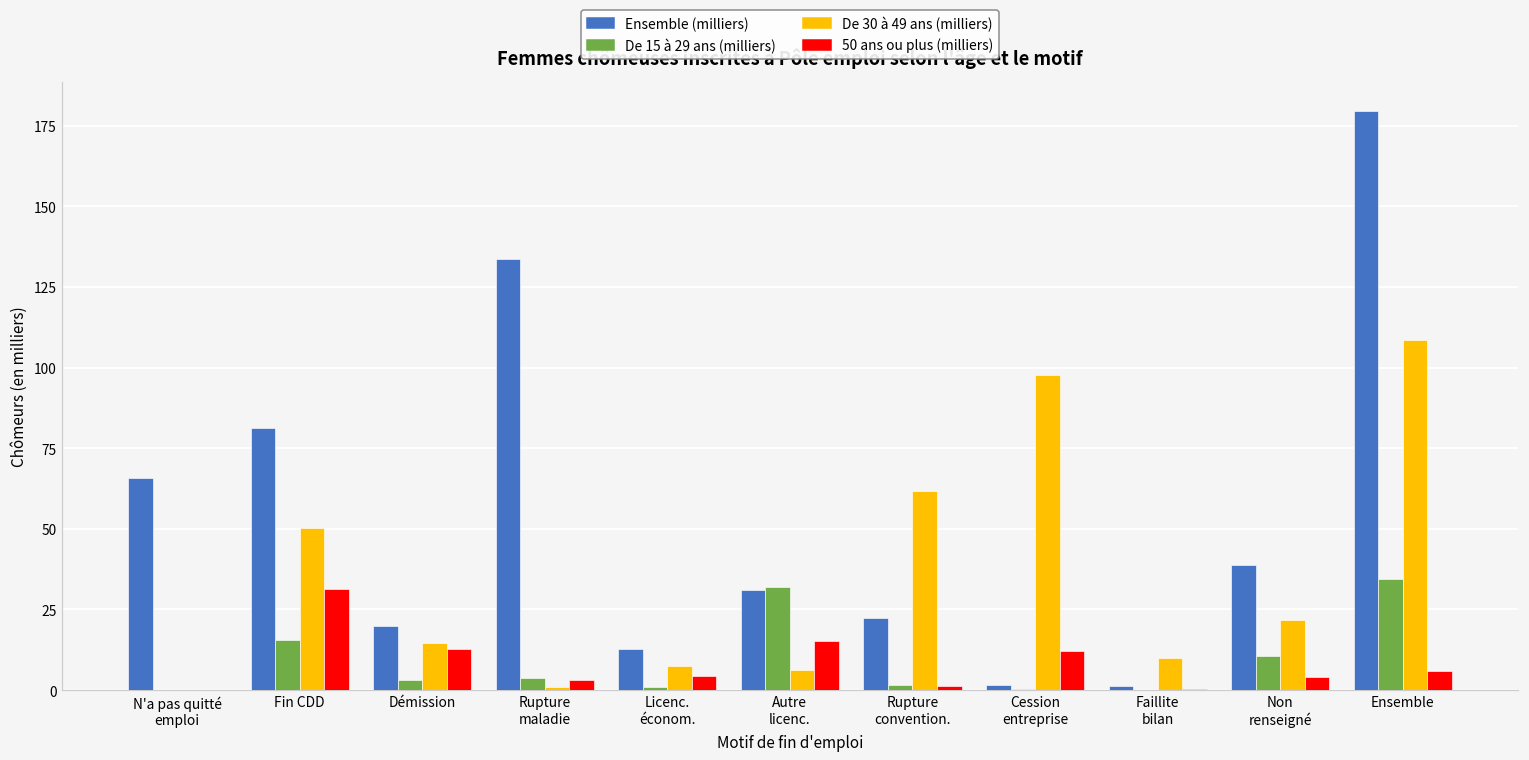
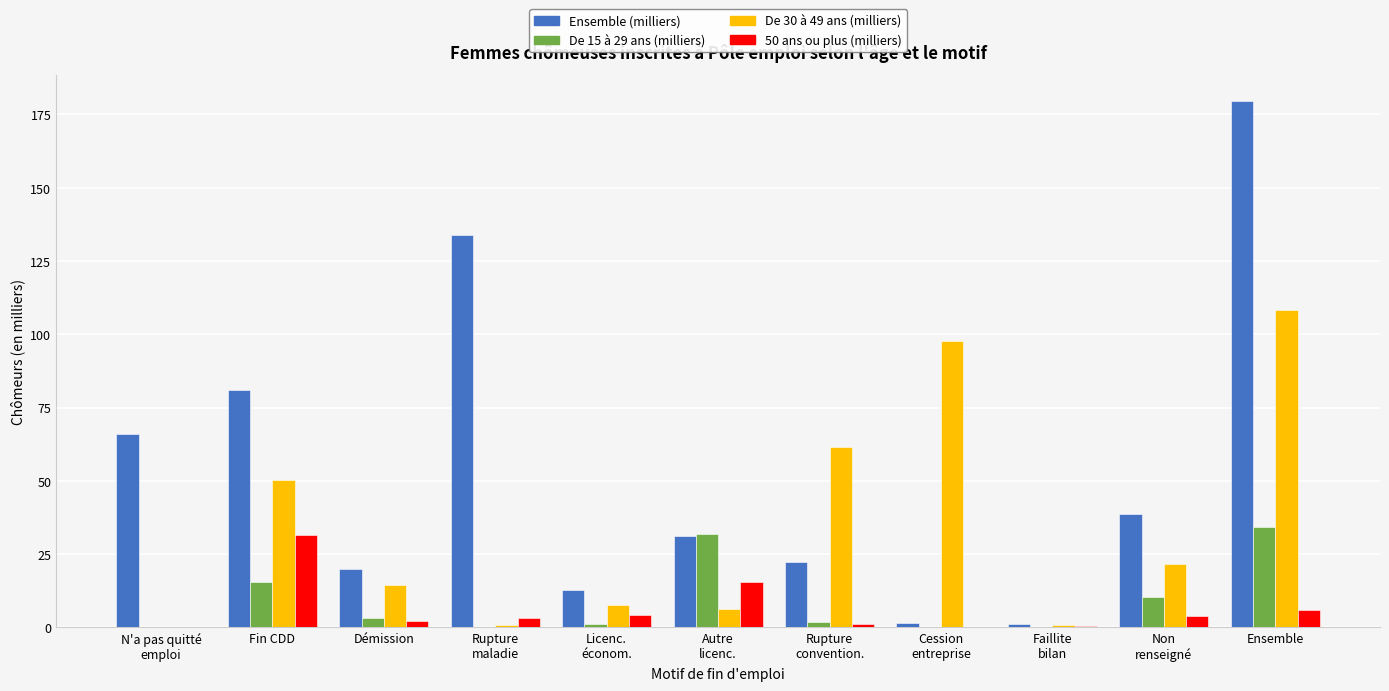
  {
    "Ensemble (milliers)": {
      "N'a pas quitté emploi": 66,
      "Fin CDD": 81,
      "Démission": 20,
      "Rupture maladie": 134,
      "Licenc. économ.": 13,
      "Autre licenc.": 31,
      "Rupture convention.": 22,
      "Cession entreprise": 2,
      "Faillite bilan": 1,
      "Non renseigné": 39,
      "Ensemble": 180
    },
    "De 15 à 29 ans (milliers)": {
      "Fin CDD": 16,
      "Démission": 3,
-     "Rupture maladie": 4,
+     "Rupture maladie": 0,
      "Licenc. économ.": 1,
      "Autre licenc.": 32,
      "Rupture convention.": 2,
      "Faillite bilan": 0,
      "Non renseigné": 10,
      "Ensemble": 34
    },
    "De 30 à 49 ans (milliers)": {
      "N'a pas quitté emploi": 0,
      "Fin CDD": 50,
      "Démission": 15,
      "Rupture maladie": 1,
      "Licenc. économ.": 8,
      "Autre licenc.": 6,
      "Rupture convention.": 62,
      "Cession entreprise": 98,
-     "Faillite bilan": 10,
+     "Faillite bilan": 1,
      "Non renseigné": 22,
      "Ensemble": 108
    },
    "50 ans ou plus (milliers)": {
      "Fin CDD": 31,
-     "Démission": 13,
+     "Démission": 2,
      "Rupture maladie": 3,
      "Licenc. économ.": 4,
      "Autre licenc.": 15,
      "Rupture convention.": 1,
-     "Cession entreprise": 12,
+     "Cession entreprise": 0,
      "Non renseigné": 4,
      "Ensemble": 6
    }
  }
